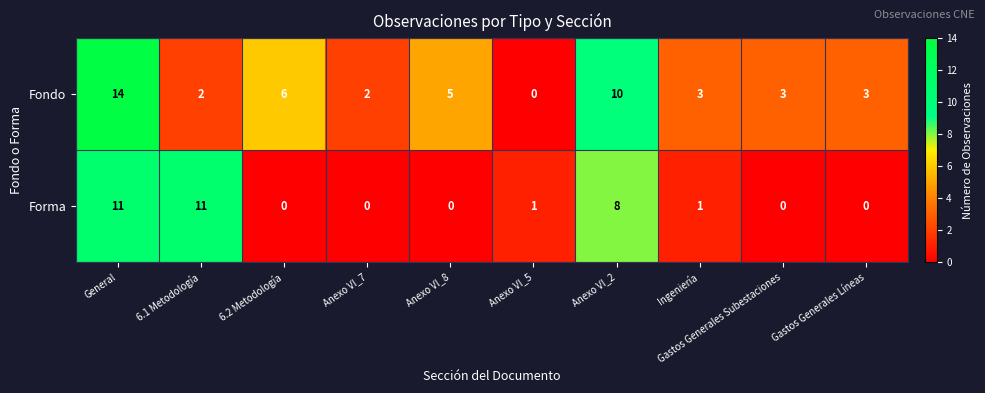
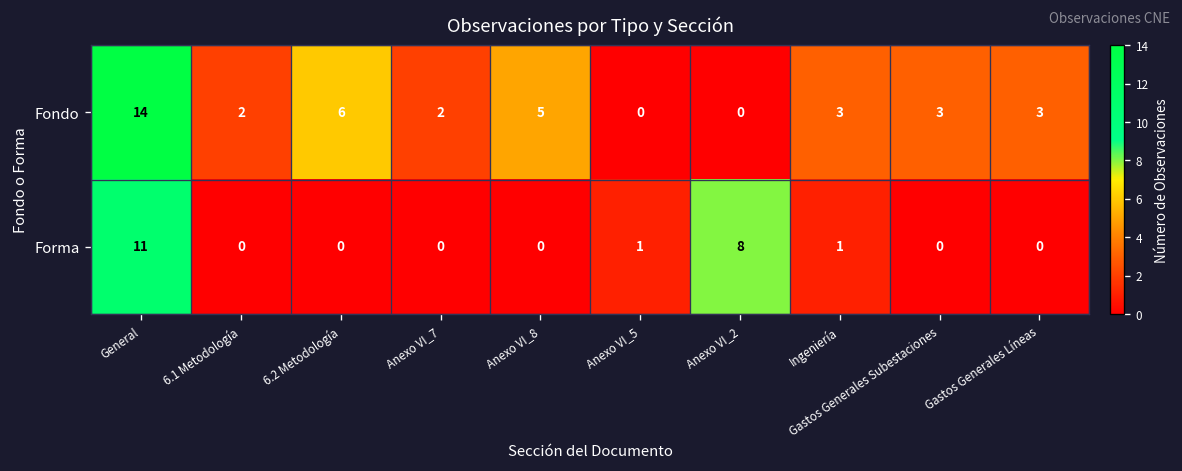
  {
    "Fondo": {
      "General": 14,
      "6.1 Metodología": 2,
      "6.2 Metodología": 6,
      "Anexo VI_7": 2,
      "Anexo VI_8": 5,
      "Anexo VI_5": 0,
-     "Anexo VI_2": 10,
+     "Anexo VI_2": 0,
      "Ingeniería": 3,
      "Gastos Generales Subestaciones": 3,
      "Gastos Generales Líneas": 3
    },
    "Forma": {
      "General": 11,
-     "6.1 Metodología": 11,
+     "6.1 Metodología": 0,
      "6.2 Metodología": 0,
      "Anexo VI_7": 0,
      "Anexo VI_8": 0,
      "Anexo VI_5": 1,
      "Anexo VI_2": 8,
      "Ingeniería": 1,
      "Gastos Generales Subestaciones": 0,
      "Gastos Generales Líneas": 0
    }
  }
